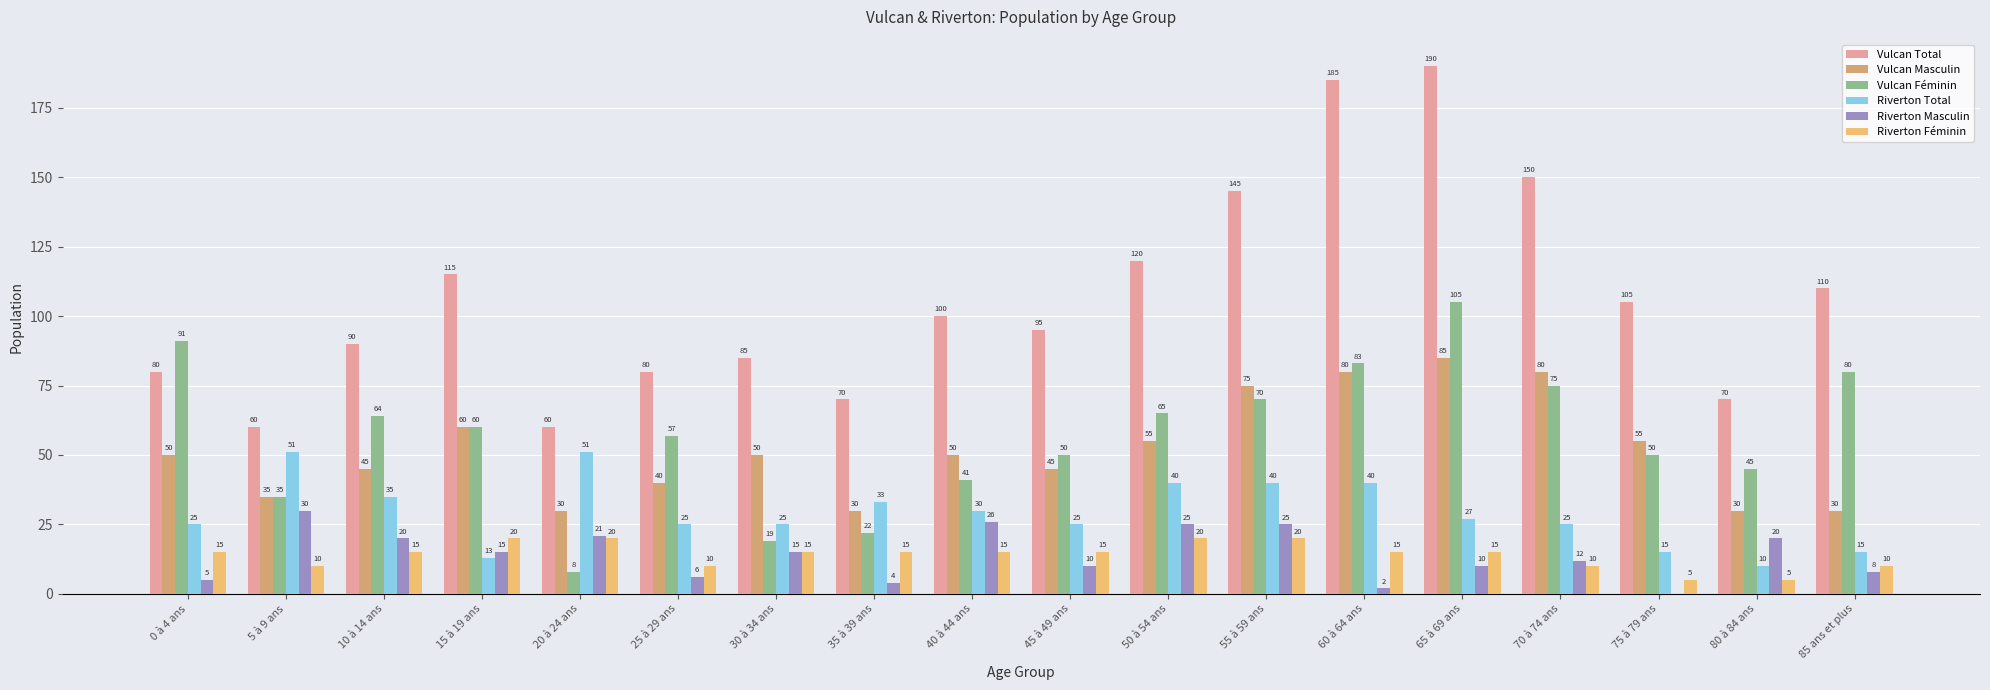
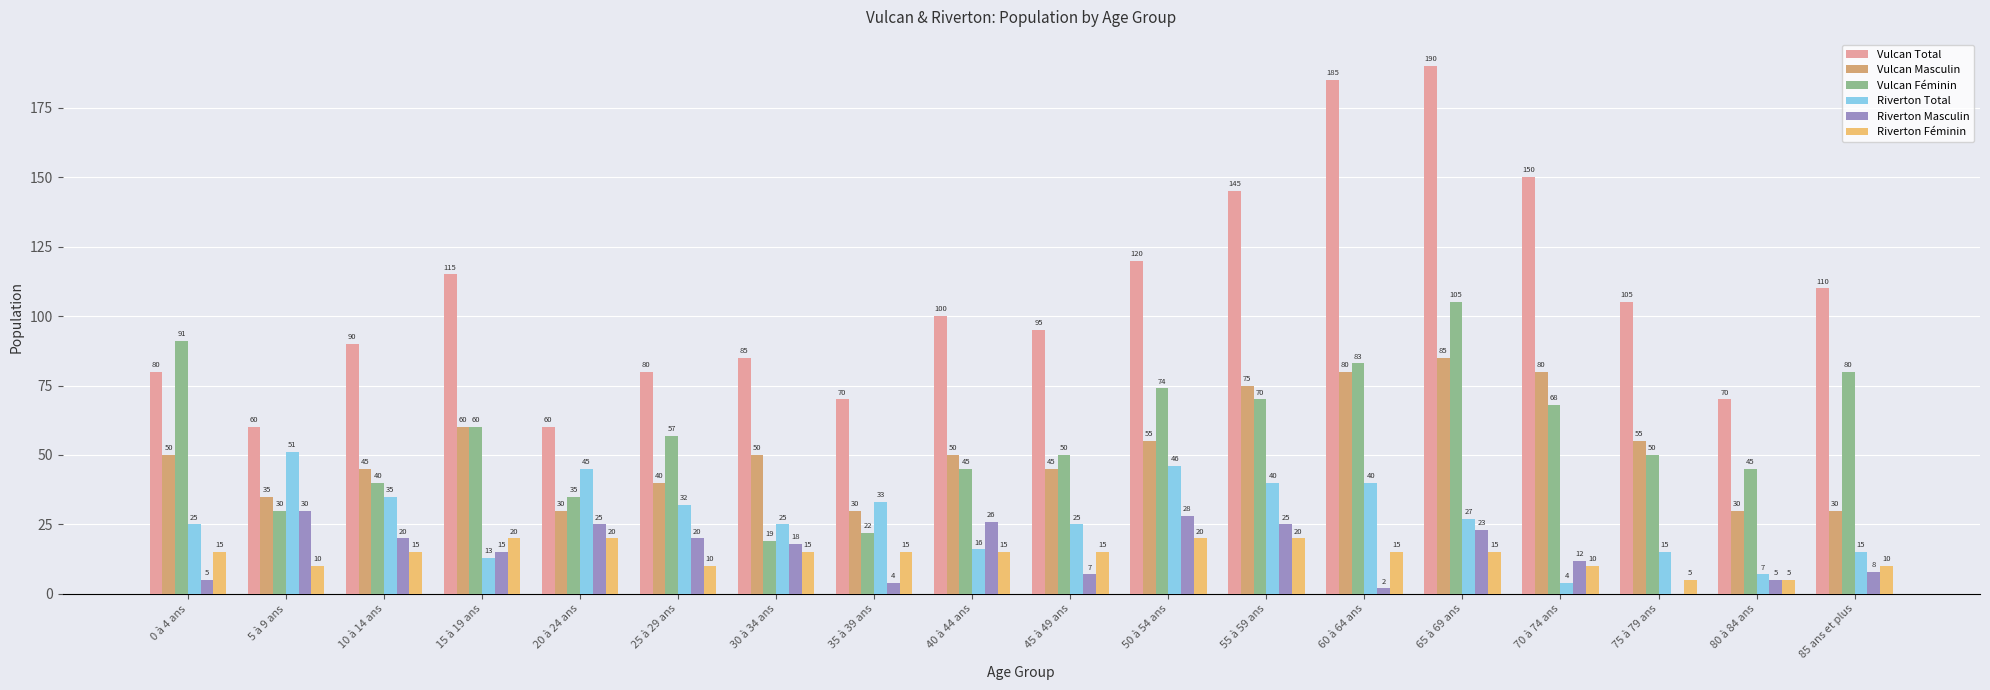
  {
    "Vulcan Féminin": {
      "0 à 4 ans": 91,
-     "5 à 9 ans": 35,
-     "10 à 14 ans": 64,
+     "5 à 9 ans": 30,
+     "10 à 14 ans": 40,
      "15 à 19 ans": 60,
-     "20 à 24 ans": 8,
+     "20 à 24 ans": 35,
      "25 à 29 ans": 57,
      "30 à 34 ans": 19,
      "35 à 39 ans": 22,
-     "40 à 44 ans": 41,
+     "40 à 44 ans": 45,
      "45 à 49 ans": 50,
-     "50 à 54 ans": 65,
+     "50 à 54 ans": 74,
      "55 à 59 ans": 70,
      "60 à 64 ans": 83,
      "65 à 69 ans": 105,
-     "70 à 74 ans": 75,
+     "70 à 74 ans": 68,
      "75 à 79 ans": 50,
      "80 à 84 ans": 45,
      "85 ans et plus": 80
    },
    "Riverton Total": {
      "0 à 4 ans": 25,
      "5 à 9 ans": 51,
      "10 à 14 ans": 35,
      "15 à 19 ans": 13,
-     "20 à 24 ans": 51,
-     "25 à 29 ans": 25,
+     "20 à 24 ans": 45,
+     "25 à 29 ans": 32,
      "30 à 34 ans": 25,
      "35 à 39 ans": 33,
-     "40 à 44 ans": 30,
+     "40 à 44 ans": 16,
      "45 à 49 ans": 25,
-     "50 à 54 ans": 40,
+     "50 à 54 ans": 46,
      "55 à 59 ans": 40,
      "60 à 64 ans": 40,
      "65 à 69 ans": 27,
-     "70 à 74 ans": 25,
+     "70 à 74 ans": 4,
      "75 à 79 ans": 15,
-     "80 à 84 ans": 10,
+     "80 à 84 ans": 7,
      "85 ans et plus": 15
    },
    "Riverton Masculin": {
      "0 à 4 ans": 5,
      "5 à 9 ans": 30,
      "10 à 14 ans": 20,
      "15 à 19 ans": 15,
-     "20 à 24 ans": 21,
-     "25 à 29 ans": 6,
-     "30 à 34 ans": 15,
+     "20 à 24 ans": 25,
+     "25 à 29 ans": 20,
+     "30 à 34 ans": 18,
      "35 à 39 ans": 4,
      "40 à 44 ans": 26,
-     "45 à 49 ans": 10,
-     "50 à 54 ans": 25,
+     "45 à 49 ans": 7,
+     "50 à 54 ans": 28,
      "55 à 59 ans": 25,
      "60 à 64 ans": 2,
-     "65 à 69 ans": 10,
+     "65 à 69 ans": 23,
      "70 à 74 ans": 12,
-     "80 à 84 ans": 20,
+     "80 à 84 ans": 5,
      "85 ans et plus": 8
    }
  }
